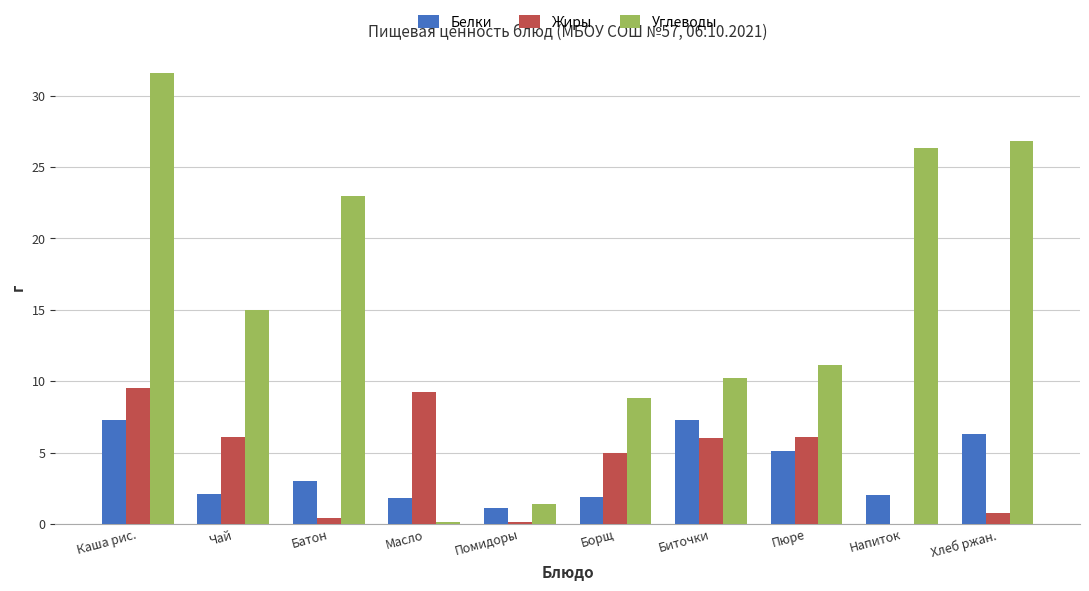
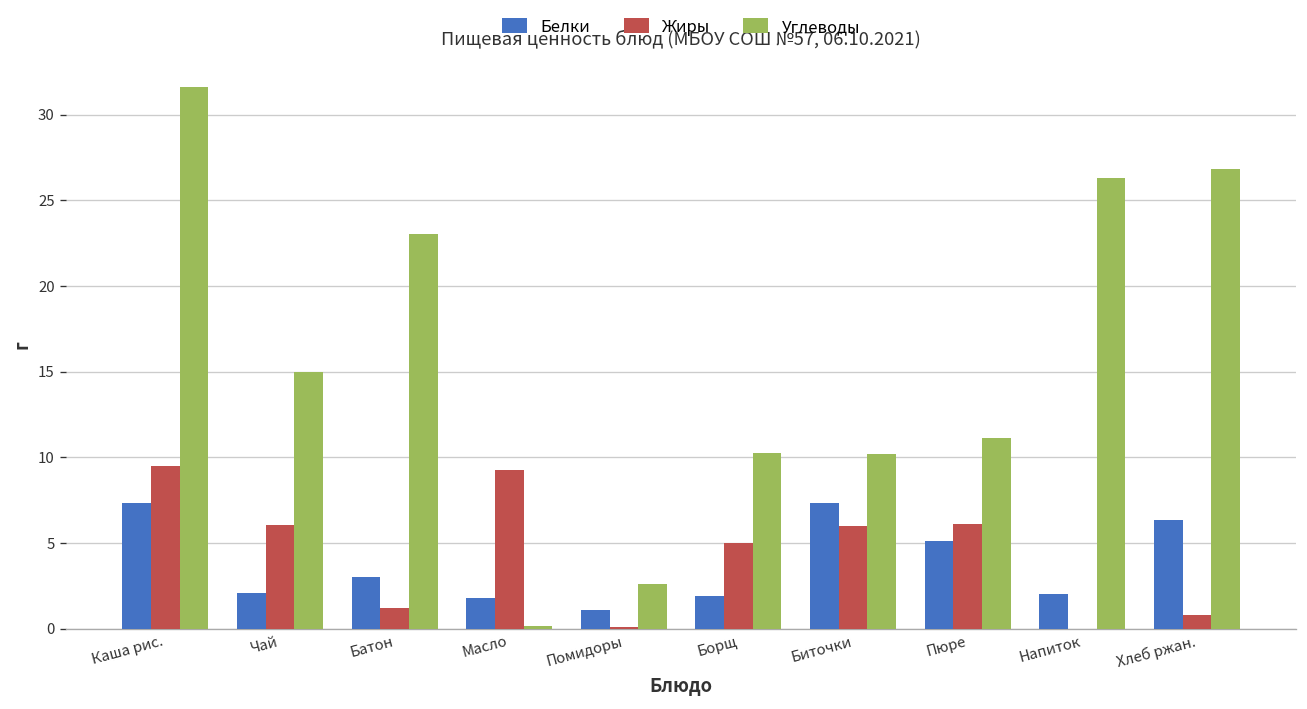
  {
    "Белки": {
      "Каша рис.": 7.3,
      "Чай": 2.1,
      "Батон": 3.0,
      "Масло": 1.8,
      "Помидоры": 1.1,
      "Борщ": 1.9,
      "Биточки": 7.3,
      "Пюре": 5.1,
      "Напиток": 2.0,
      "Хлеб ржан.": 6.3
    },
    "Жиры": {
      "Каша рис.": 9.5,
      "Чай": 6.1,
-     "Батон": 0.4,
+     "Батон": 1.2,
      "Масло": 9.3,
      "Борщ": 5.0,
      "Биточки": 6.0,
      "Пюре": 6.1,
      "Напиток": 0.0,
      "Хлеб ржан.": 0.8
    },
    "Углеводы": {
      "Каша рис.": 31.6,
      "Чай": 15.0,
      "Батон": 23.0,
-     "Помидоры": 1.4,
-     "Борщ": 8.9,
+     "Помидоры": 2.6,
+     "Борщ": 10.2,
      "Биточки": 10.2,
      "Пюре": 11.1,
      "Напиток": 26.3,
      "Хлеб ржан.": 26.8
    }
  }
